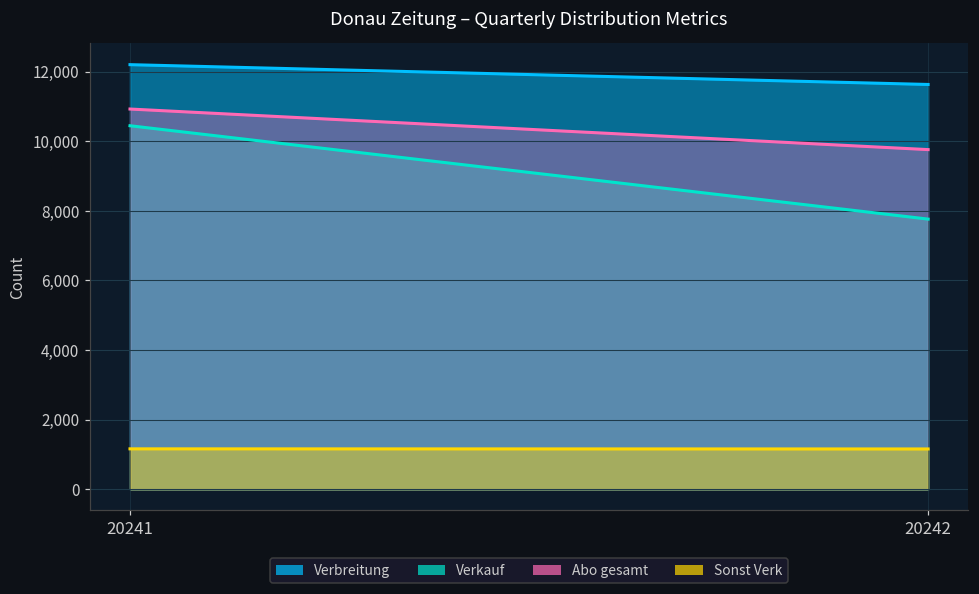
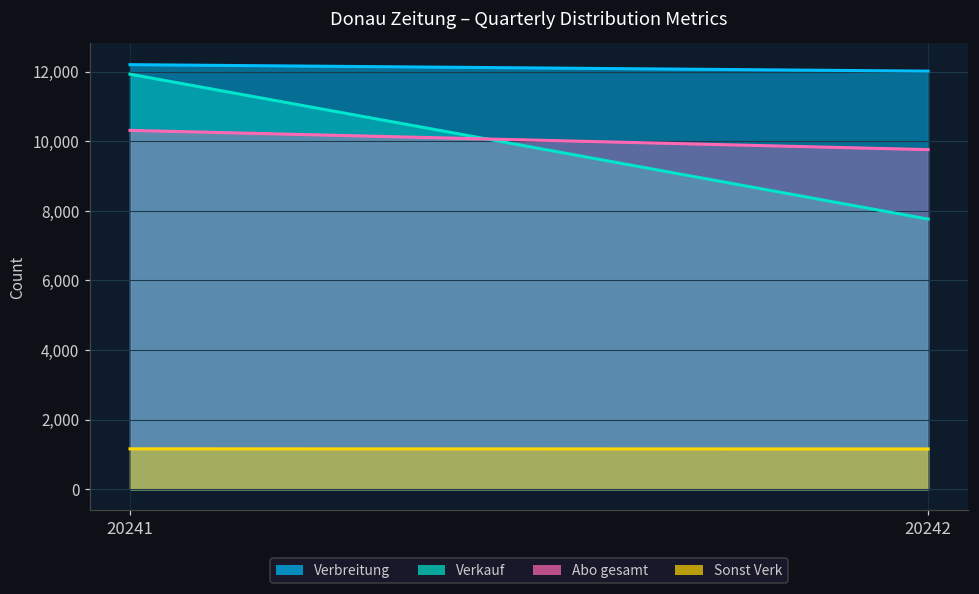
  {
    "Verbreitung": {
      "20241": "12,200",
-     "20242": "11,600"
+     "20242": "12,000"
    },
    "Verkauf": {
-     "20241": "10,400",
+     "20241": "11,900",
      "20242": "7,800"
    },
    "Abo gesamt": {
-     "20241": "10,900",
+     "20241": "10,300",
      "20242": "9,800"
    },
    "Sonst Verk": {
      "20241": "1,200",
      "20242": "1,200"
    }
  }
